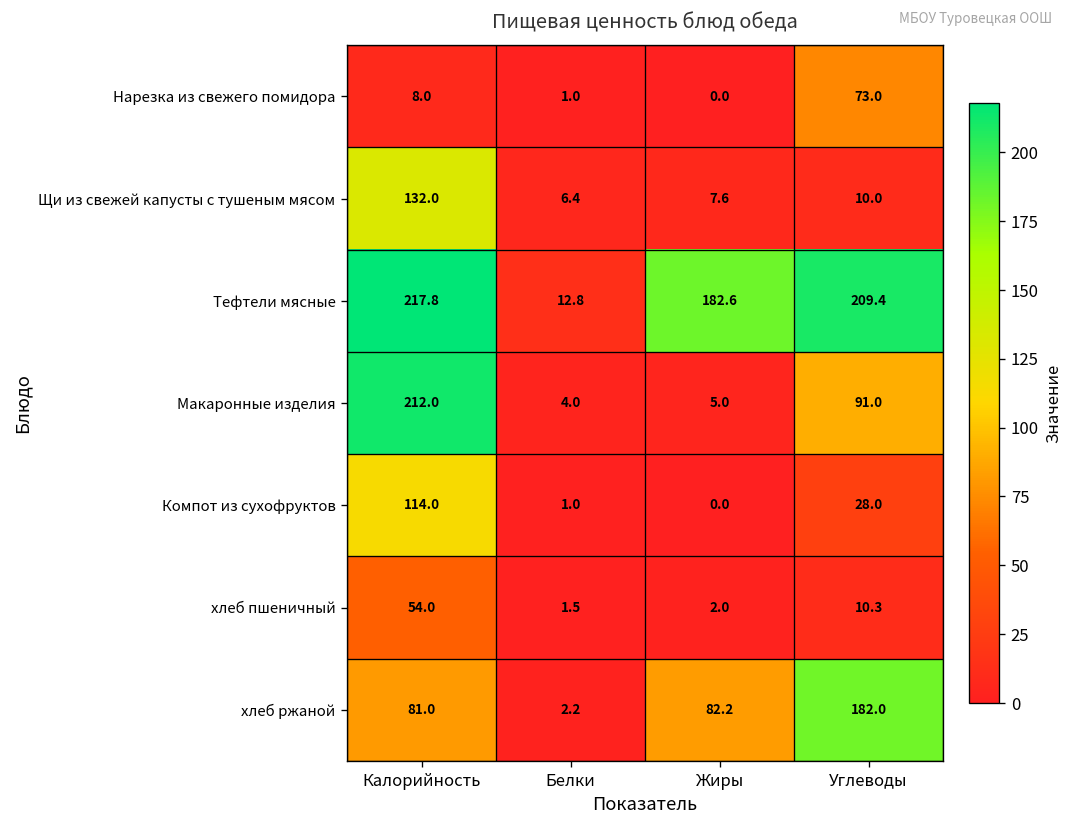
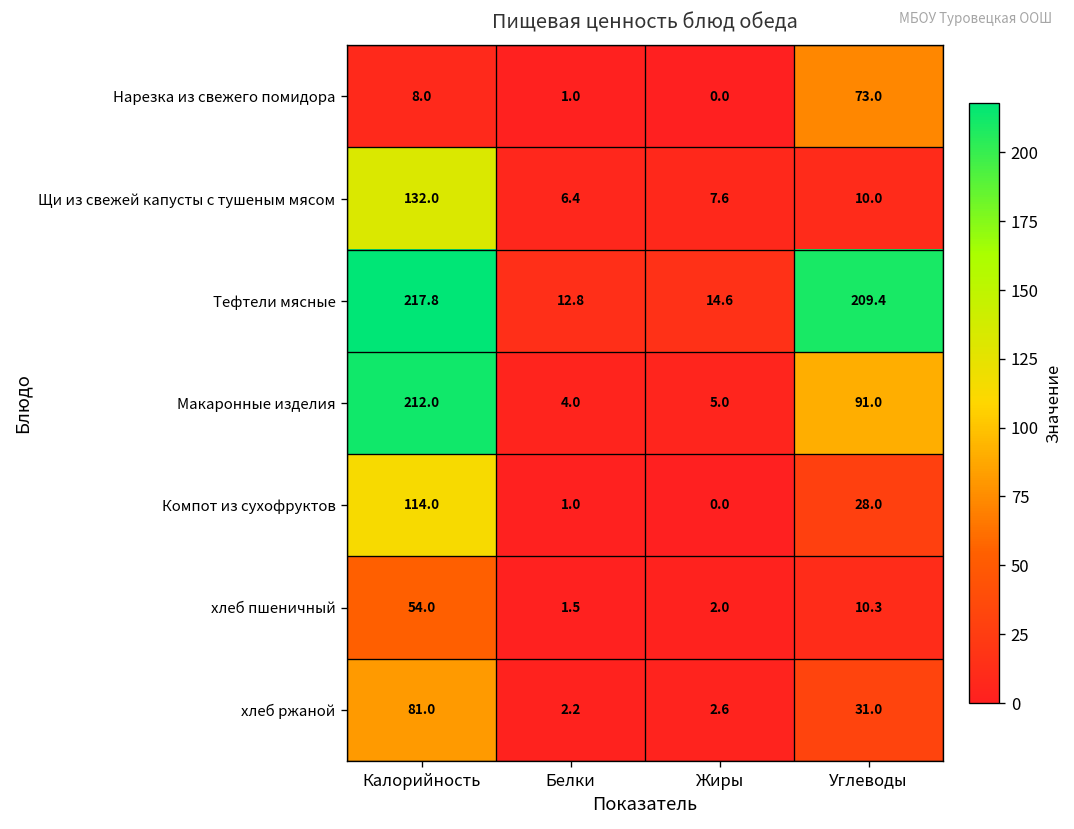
  {
    "Нарезка из свежего помидора": {
      "Калорийность": 8.0,
      "Белки": 1.0,
      "Жиры": 0.0,
      "Углеводы": 73.0
    },
    "Щи из свежей капусты с тушеным мясом": {
      "Калорийность": 132.0,
      "Белки": 6.4,
      "Жиры": 7.6,
      "Углеводы": 10.0
    },
    "Тефтели мясные": {
      "Калорийность": 217.8,
      "Белки": 12.8,
-     "Жиры": 182.6,
+     "Жиры": 14.6,
      "Углеводы": 209.4
    },
    "Макаронные изделия": {
      "Калорийность": 212.0,
      "Белки": 4.0,
      "Жиры": 5.0,
      "Углеводы": 91.0
    },
    "Компот из сухофруктов": {
      "Калорийность": 114.0,
      "Белки": 1.0,
      "Жиры": 0.0,
      "Углеводы": 28.0
    },
    "хлеб пшеничный": {
      "Калорийность": 54.0,
      "Белки": 1.5,
      "Жиры": 2.0,
      "Углеводы": 10.3
    },
    "хлеб ржаной": {
      "Калорийность": 81.0,
      "Белки": 2.2,
-     "Жиры": 82.2,
-     "Углеводы": 182.0
+     "Жиры": 2.6,
+     "Углеводы": 31.0
    }
  }
